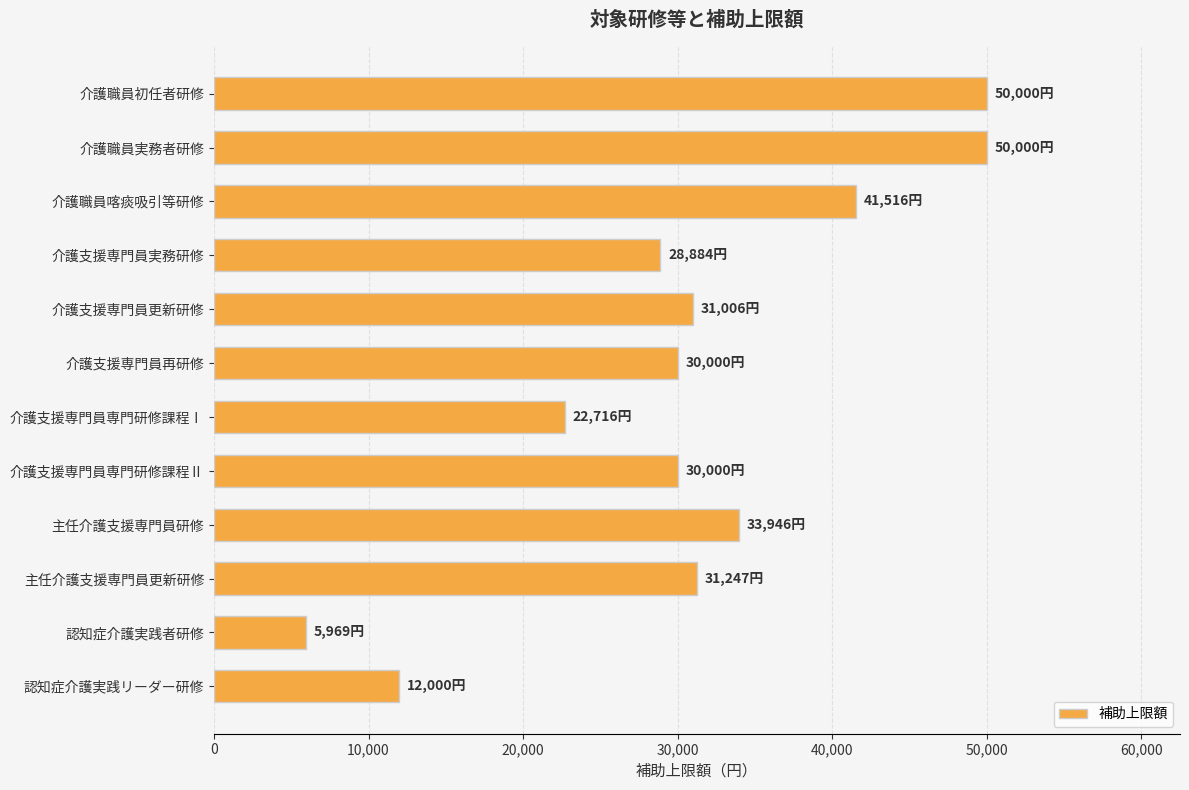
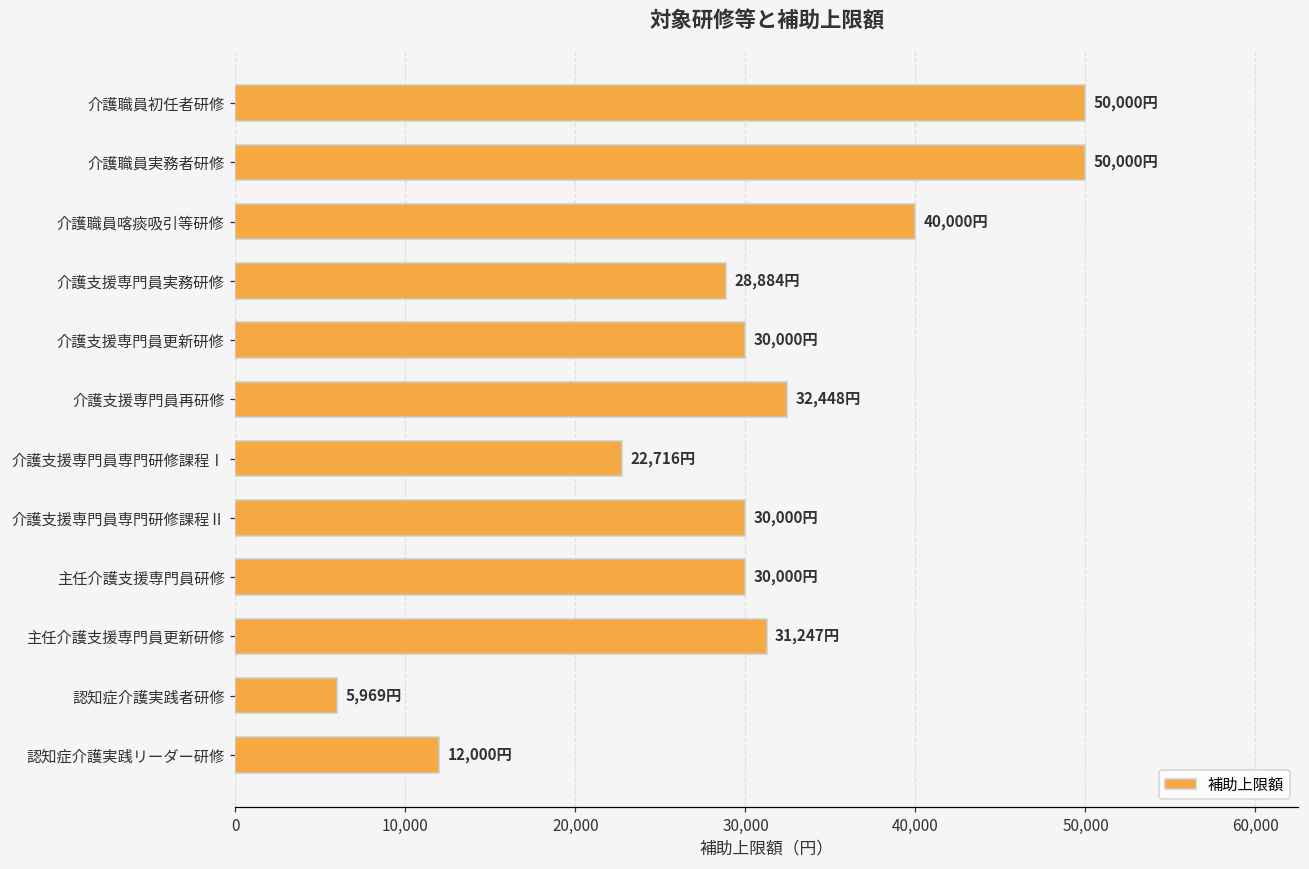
  {
    "介護職員初任者研修": "50,000円",
    "介護職員実務者研修": "50,000円",
-   "介護職員喀痰吸引等研修": "41,516円",
+   "介護職員喀痰吸引等研修": "40,000円",
    "介護支援専門員実務研修": "28,884円",
-   "介護支援専門員更新研修": "31,006円",
-   "介護支援専門員再研修": "30,000円",
+   "介護支援専門員更新研修": "30,000円",
+   "介護支援専門員再研修": "32,448円",
    "介護支援専門員専門研修課程Ⅰ": "22,716円",
    "介護支援専門員専門研修課程Ⅱ": "30,000円",
-   "主任介護支援専門員研修": "33,946円",
+   "主任介護支援専門員研修": "30,000円",
    "主任介護支援専門員更新研修": "31,247円",
    "認知症介護実践者研修": "5,969円",
    "認知症介護実践リーダー研修": "12,000円"
  }
